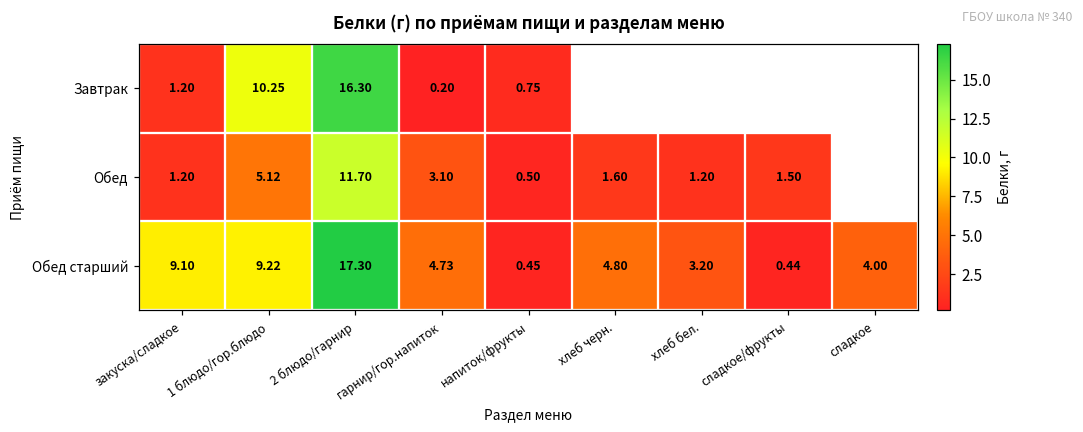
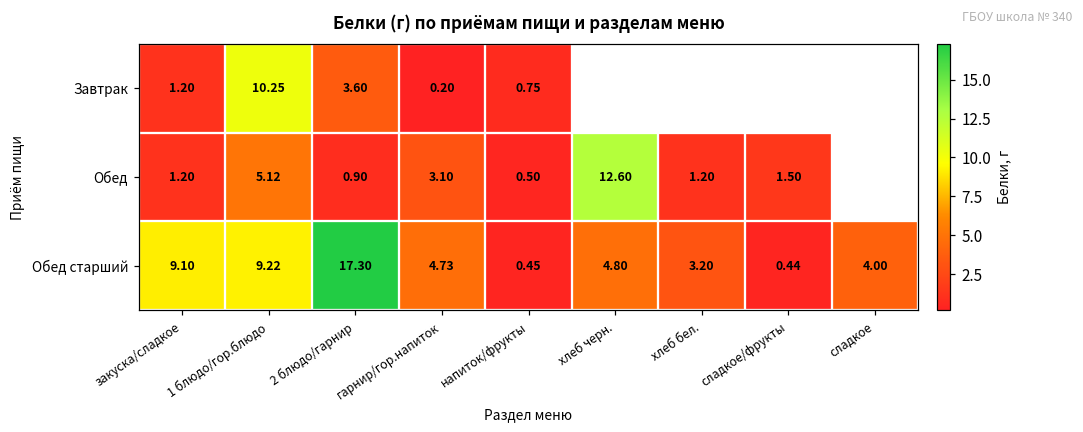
  {
    "Завтрак": {
      "закуска/сладкое": 1.20,
      "1 блюдо/гор.блюдо": 10.25,
-     "2 блюдо/гарнир": 16.30,
+     "2 блюдо/гарнир": 3.60,
      "гарнир/гор.напиток": 0.20,
      "напиток/фрукты": 0.75
    },
    "Обед": {
      "закуска/сладкое": 1.20,
      "1 блюдо/гор.блюдо": 5.12,
-     "2 блюдо/гарнир": 11.70,
+     "2 блюдо/гарнир": 0.90,
      "гарнир/гор.напиток": 3.10,
      "напиток/фрукты": 0.50,
-     "хлеб черн.": 1.60,
+     "хлеб черн.": 12.60,
      "хлеб бел.": 1.20,
      "сладкое/фрукты": 1.50
    },
    "Обед старший": {
      "закуска/сладкое": 9.10,
      "1 блюдо/гор.блюдо": 9.22,
      "2 блюдо/гарнир": 17.30,
      "гарнир/гор.напиток": 4.73,
      "напиток/фрукты": 0.45,
      "хлеб черн.": 4.80,
      "хлеб бел.": 3.20,
      "сладкое/фрукты": 0.44,
      "сладкое": 4.00
    }
  }
